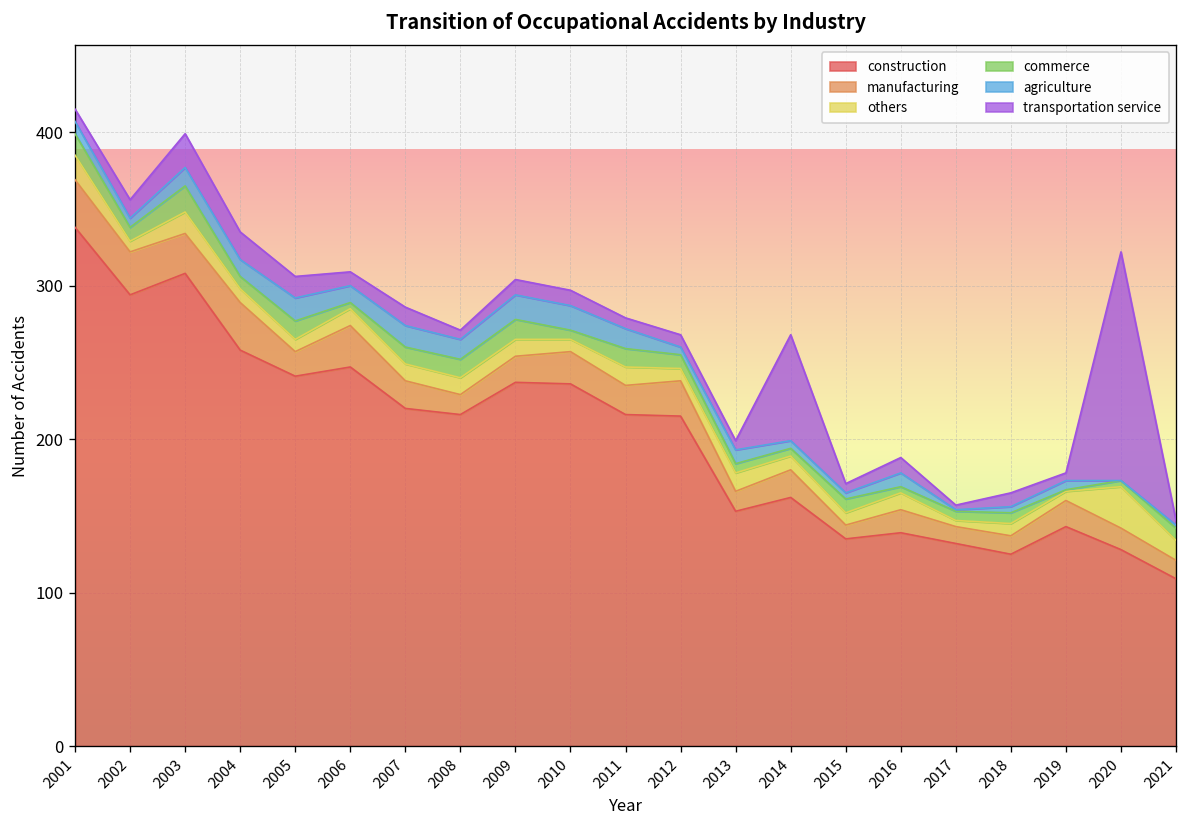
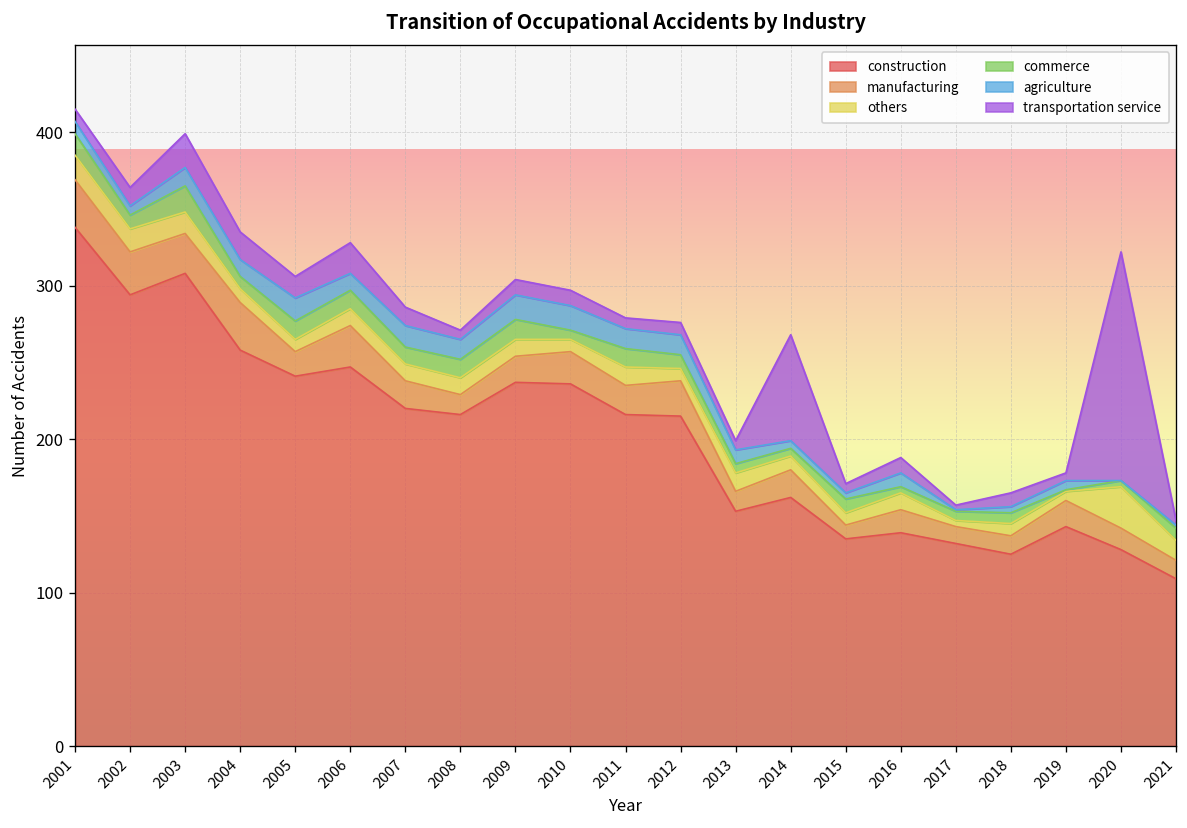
  {
    "others": {
      "2001": 16,
-     "2002": 7,
+     "2002": 15,
      "2003": 14,
      "2004": 9,
      "2005": 8,
      "2006": 11,
      "2007": 11,
      "2008": 11,
      "2009": 11,
      "2010": 8,
      "2011": 12,
      "2012": 8,
      "2013": 12,
      "2014": 9,
      "2015": 8,
      "2016": 11,
      "2017": 4,
      "2018": 8,
      "2020": 27,
      "2021": 13
    },
    "commerce": {
      "2001": 14,
      "2002": 9,
      "2003": 17,
      "2004": 8,
      "2005": 12,
-     "2006": 4,
+     "2006": 12,
      "2007": 11,
      "2008": 12,
      "2009": 13,
      "2010": 6,
      "2011": 12,
      "2012": 9,
      "2013": 6,
      "2014": 5,
      "2015": 9,
      "2016": 4,
      "2018": 7
    },
    "agriculture": {
      "2001": 8,
      "2002": 6,
      "2003": 12,
      "2004": 11,
      "2005": 15,
      "2006": 11,
      "2007": 14,
      "2008": 13,
      "2009": 16,
      "2010": 16,
      "2011": 13,
-     "2012": 5,
+     "2012": 13,
      "2013": 9,
      "2014": 5,
      "2015": 4,
      "2016": 9,
      "2018": 4,
      "2019": 6
    },
    "transportation service": {
      "2001": 8,
      "2002": 12,
      "2003": 22,
      "2004": 18,
      "2005": 14,
-     "2006": 9,
+     "2006": 20,
      "2007": 12,
      "2008": 6,
      "2009": 10,
      "2010": 10,
      "2011": 7,
      "2012": 8,
      "2013": 6,
      "2014": 69,
      "2015": 6,
      "2016": 10,
      "2017": 3,
      "2018": 9,
      "2019": 5,
      "2020": 149,
      "2021": 3
    }
  }
